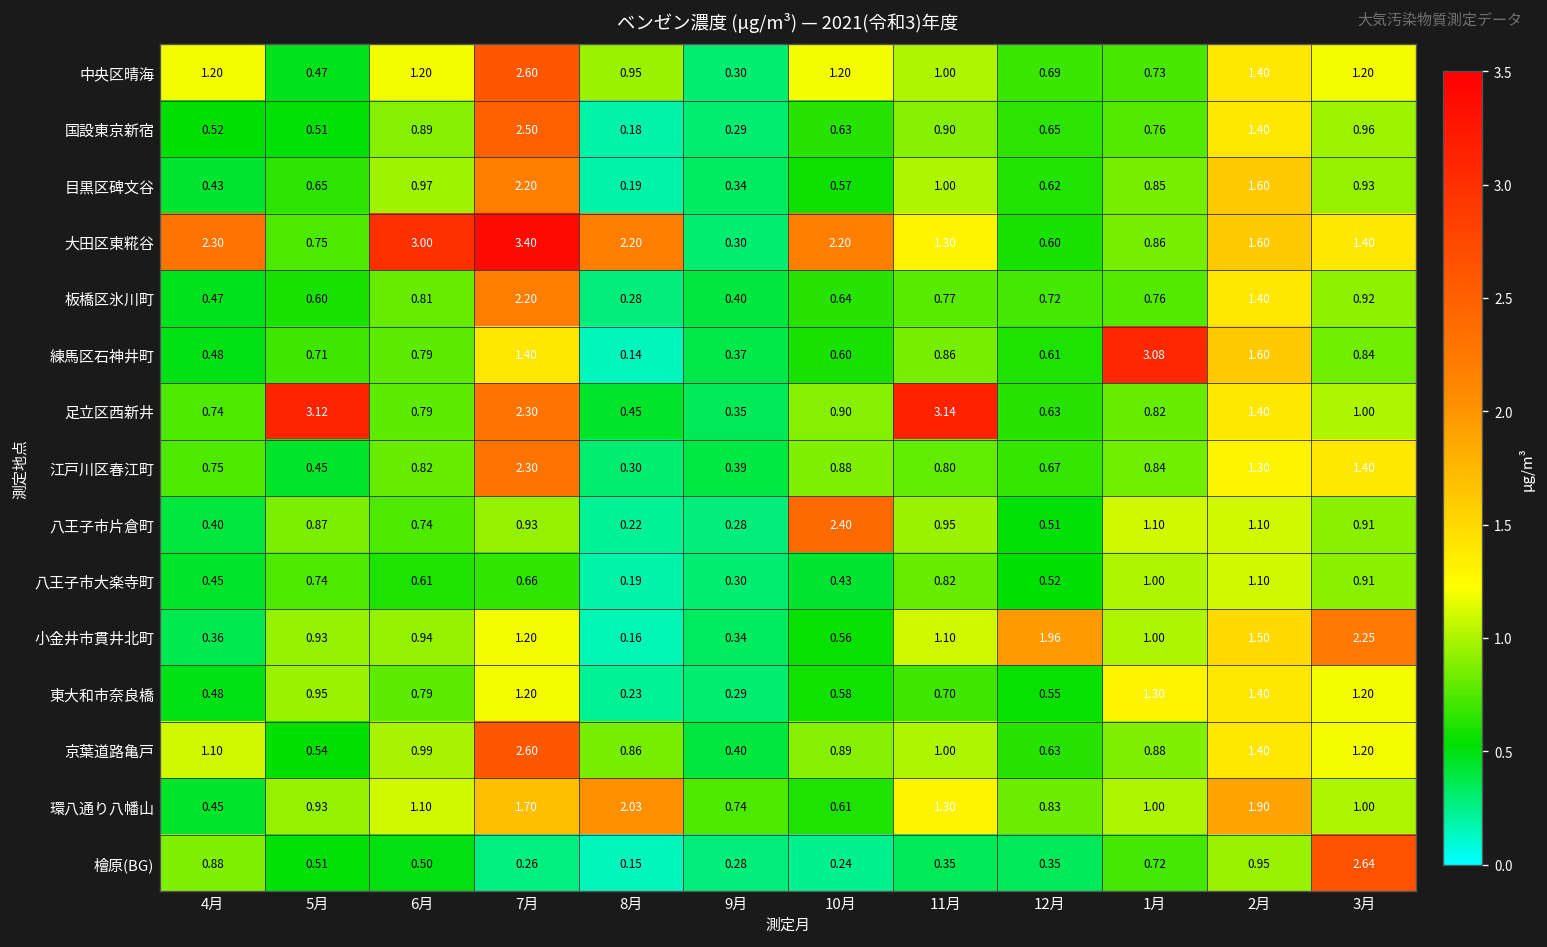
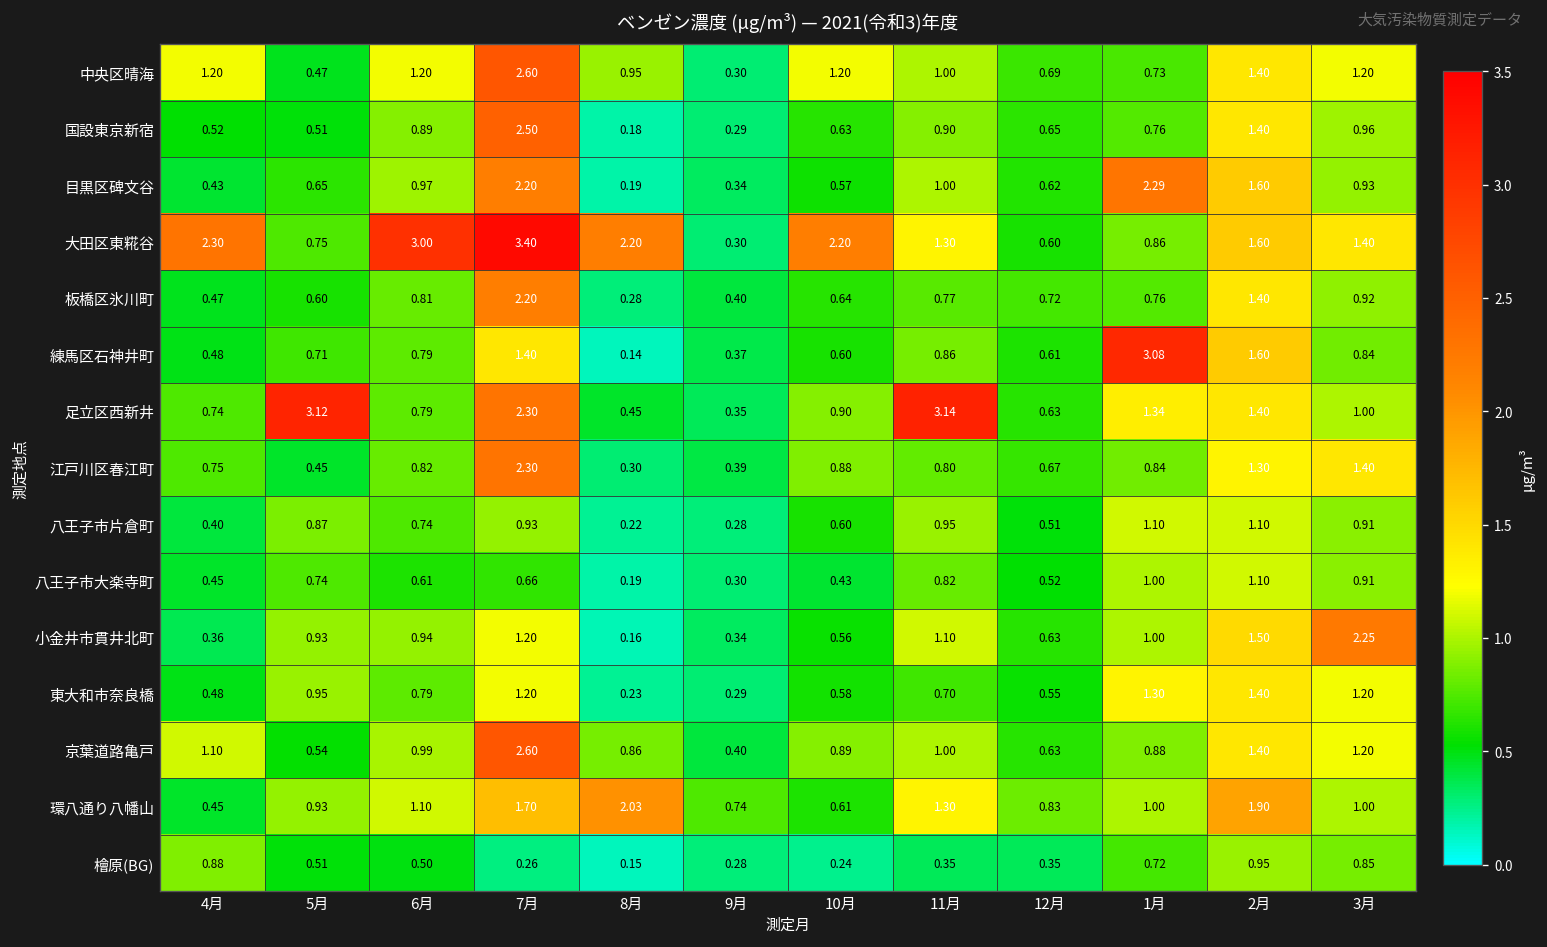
  {
    "中央区晴海": {
      "4月": 1.20,
      "5月": 0.47,
      "6月": 1.20,
      "7月": 2.60,
      "8月": 0.95,
      "9月": 0.30,
      "10月": 1.20,
      "11月": 1.00,
      "12月": 0.69,
      "1月": 0.73,
      "2月": 1.40,
      "3月": 1.20
    },
    "国設東京新宿": {
      "4月": 0.52,
      "5月": 0.51,
      "6月": 0.89,
      "7月": 2.50,
      "8月": 0.18,
      "9月": 0.29,
      "10月": 0.63,
      "11月": 0.90,
      "12月": 0.65,
      "1月": 0.76,
      "2月": 1.40,
      "3月": 0.96
    },
    "目黒区碑文谷": {
      "4月": 0.43,
      "5月": 0.65,
      "6月": 0.97,
      "7月": 2.20,
      "8月": 0.19,
      "9月": 0.34,
      "10月": 0.57,
      "11月": 1.00,
      "12月": 0.62,
-     "1月": 0.85,
+     "1月": 2.29,
      "2月": 1.60,
      "3月": 0.93
    },
    "大田区東糀谷": {
      "4月": 2.30,
      "5月": 0.75,
      "6月": 3.00,
      "7月": 3.40,
      "8月": 2.20,
      "9月": 0.30,
      "10月": 2.20,
      "11月": 1.30,
      "12月": 0.60,
      "1月": 0.86,
      "2月": 1.60,
      "3月": 1.40
    },
    "板橋区氷川町": {
      "4月": 0.47,
      "5月": 0.60,
      "6月": 0.81,
      "7月": 2.20,
      "8月": 0.28,
      "9月": 0.40,
      "10月": 0.64,
      "11月": 0.77,
      "12月": 0.72,
      "1月": 0.76,
      "2月": 1.40,
      "3月": 0.92
    },
    "練馬区石神井町": {
      "4月": 0.48,
      "5月": 0.71,
      "6月": 0.79,
      "7月": 1.40,
      "8月": 0.14,
      "9月": 0.37,
      "10月": 0.60,
      "11月": 0.86,
      "12月": 0.61,
      "1月": 3.08,
      "2月": 1.60,
      "3月": 0.84
    },
    "足立区西新井": {
      "4月": 0.74,
      "5月": 3.12,
      "6月": 0.79,
      "7月": 2.30,
      "8月": 0.45,
      "9月": 0.35,
      "10月": 0.90,
      "11月": 3.14,
      "12月": 0.63,
-     "1月": 0.82,
+     "1月": 1.34,
      "2月": 1.40,
      "3月": 1.00
    },
    "江戸川区春江町": {
      "4月": 0.75,
      "5月": 0.45,
      "6月": 0.82,
      "7月": 2.30,
      "8月": 0.30,
      "9月": 0.39,
      "10月": 0.88,
      "11月": 0.80,
      "12月": 0.67,
      "1月": 0.84,
      "2月": 1.30,
      "3月": 1.40
    },
    "八王子市片倉町": {
      "4月": 0.40,
      "5月": 0.87,
      "6月": 0.74,
      "7月": 0.93,
      "8月": 0.22,
      "9月": 0.28,
-     "10月": 2.40,
+     "10月": 0.60,
      "11月": 0.95,
      "12月": 0.51,
      "1月": 1.10,
      "2月": 1.10,
      "3月": 0.91
    },
    "八王子市大楽寺町": {
      "4月": 0.45,
      "5月": 0.74,
      "6月": 0.61,
      "7月": 0.66,
      "8月": 0.19,
      "9月": 0.30,
      "10月": 0.43,
      "11月": 0.82,
      "12月": 0.52,
      "1月": 1.00,
      "2月": 1.10,
      "3月": 0.91
    },
    "小金井市貫井北町": {
      "4月": 0.36,
      "5月": 0.93,
      "6月": 0.94,
      "7月": 1.20,
      "8月": 0.16,
      "9月": 0.34,
      "10月": 0.56,
      "11月": 1.10,
-     "12月": 1.96,
+     "12月": 0.63,
      "1月": 1.00,
      "2月": 1.50,
      "3月": 2.25
    },
    "東大和市奈良橋": {
      "4月": 0.48,
      "5月": 0.95,
      "6月": 0.79,
      "7月": 1.20,
      "8月": 0.23,
      "9月": 0.29,
      "10月": 0.58,
      "11月": 0.70,
      "12月": 0.55,
      "1月": 1.30,
      "2月": 1.40,
      "3月": 1.20
    },
    "京葉道路亀戸": {
      "4月": 1.10,
      "5月": 0.54,
      "6月": 0.99,
      "7月": 2.60,
      "8月": 0.86,
      "9月": 0.40,
      "10月": 0.89,
      "11月": 1.00,
      "12月": 0.63,
      "1月": 0.88,
      "2月": 1.40,
      "3月": 1.20
    },
    "環八通り八幡山": {
      "4月": 0.45,
      "5月": 0.93,
      "6月": 1.10,
      "7月": 1.70,
      "8月": 2.03,
      "9月": 0.74,
      "10月": 0.61,
      "11月": 1.30,
      "12月": 0.83,
      "1月": 1.00,
      "2月": 1.90,
      "3月": 1.00
    },
    "檜原(BG)": {
      "4月": 0.88,
      "5月": 0.51,
      "6月": 0.50,
      "7月": 0.26,
      "8月": 0.15,
      "9月": 0.28,
      "10月": 0.24,
      "11月": 0.35,
      "12月": 0.35,
      "1月": 0.72,
      "2月": 0.95,
-     "3月": 2.64
+     "3月": 0.85
    }
  }
